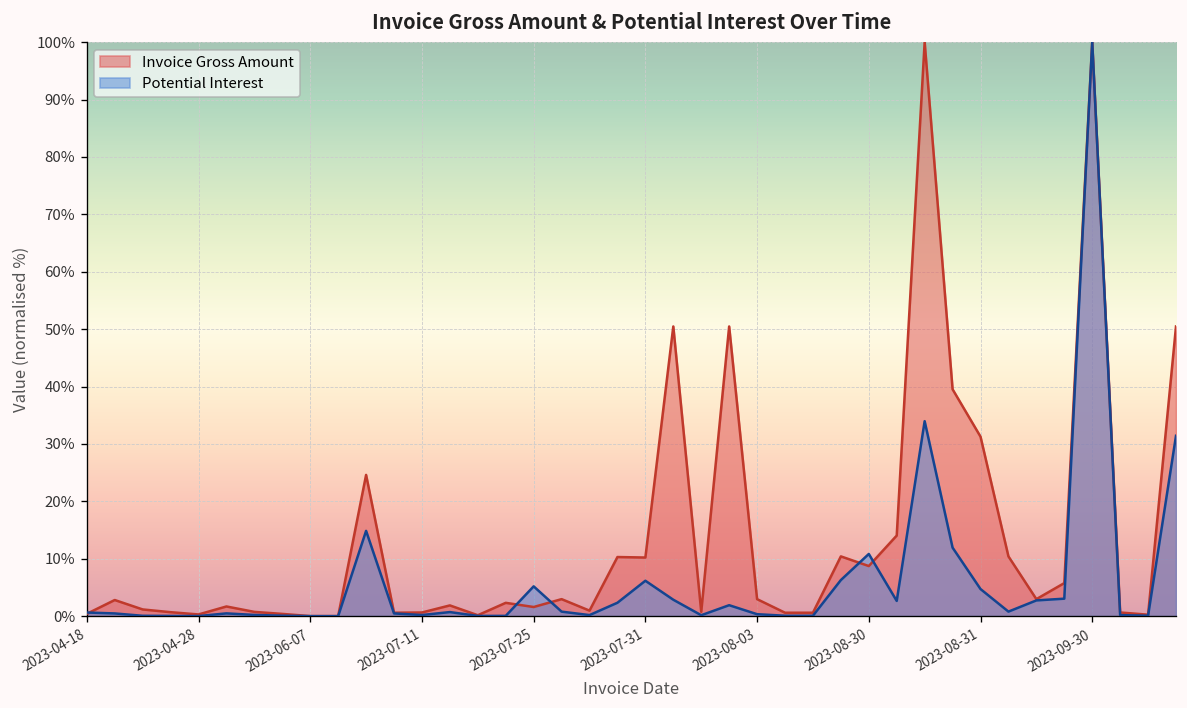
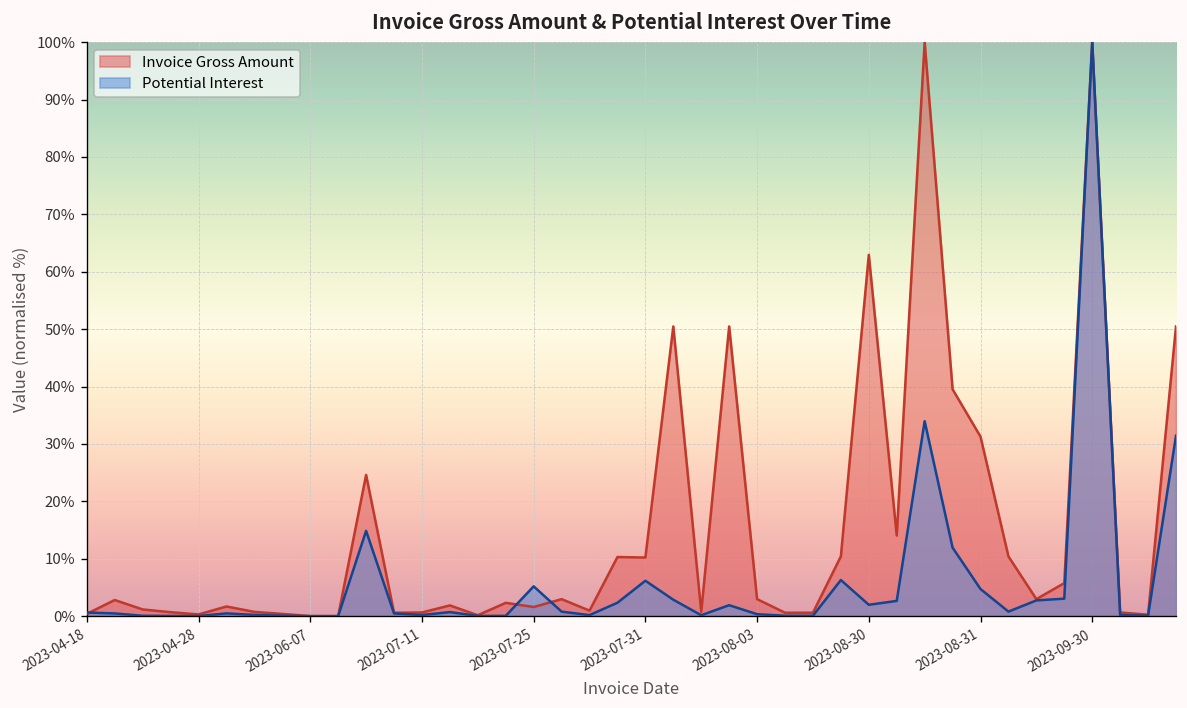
  {
    "Invoice Gross Amount": {
-     "2023-08-30": "9%"
+     "2023-08-30": "63%"
    },
    "Potential Interest": {
-     "2023-08-30": "11%"
+     "2023-08-30": "2%"
    }
  }
